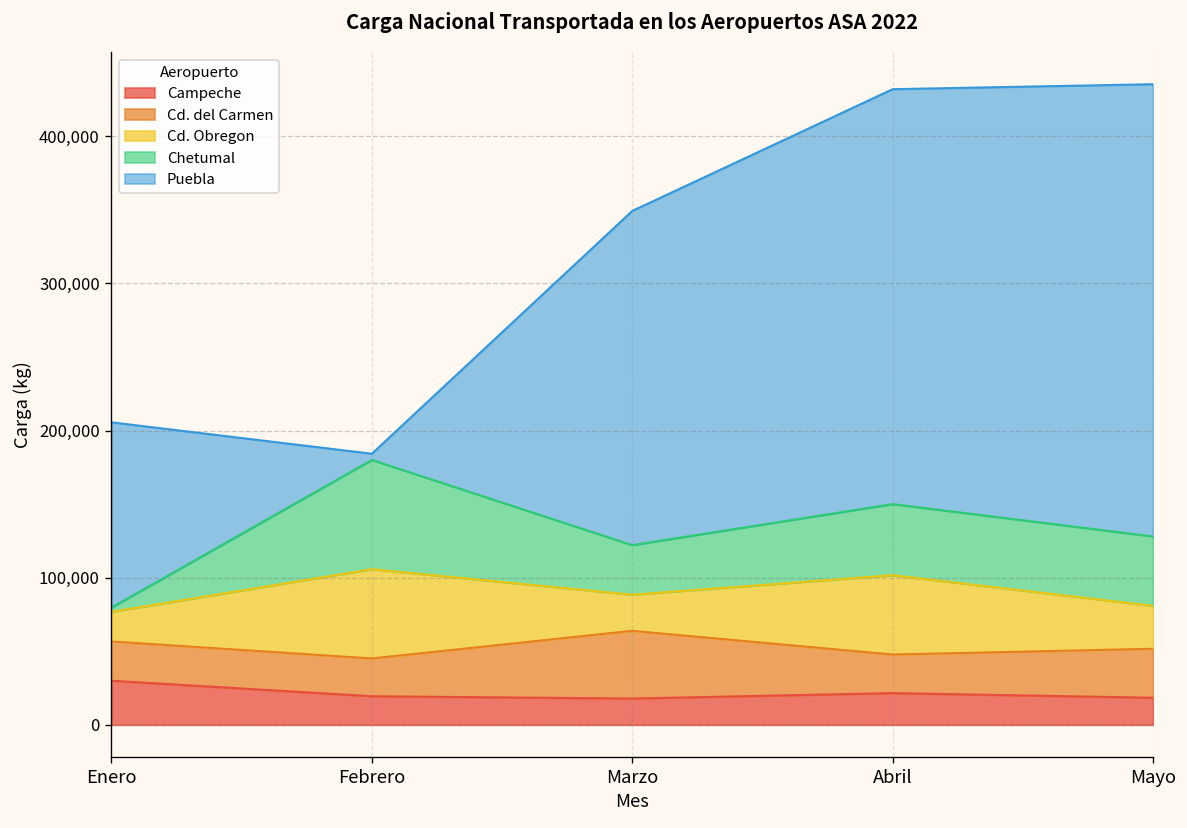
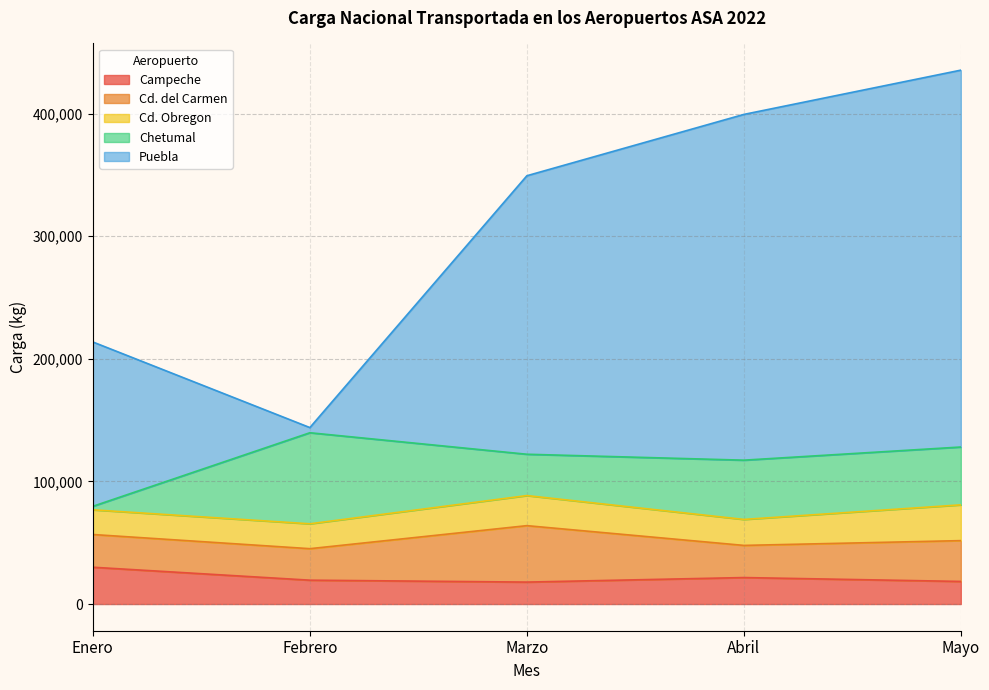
  {
    "Cd. Obregon": {
      "Enero": "20,000",
-     "Febrero": "61,000",
+     "Febrero": "20,000",
      "Marzo": "25,000",
-     "Abril": "54,000",
+     "Abril": "21,000",
      "Mayo": "29,000"
    },
    "Chetumal": {
      "Enero": "3,000",
      "Febrero": "74,000",
      "Marzo": "34,000",
      "Abril": "48,000",
      "Mayo": "47,000"
    },
    "Puebla": {
-     "Enero": "126,000",
+     "Enero": "134,000",
      "Febrero": "4,000",
      "Marzo": "227,000",
      "Abril": "282,000",
      "Mayo": "307,000"
    }
  }
